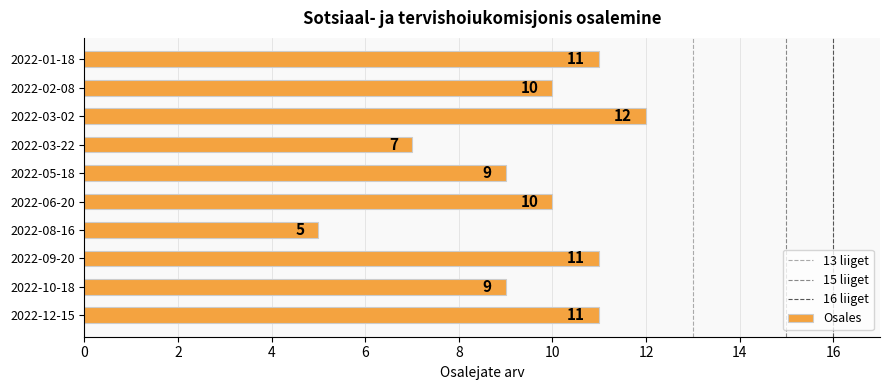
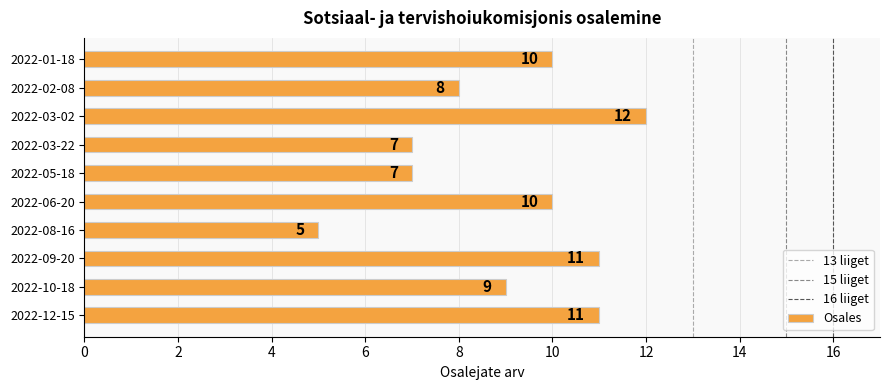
  {
-   "2022-01-18": 11,
-   "2022-02-08": 10,
+   "2022-01-18": 10,
+   "2022-02-08": 8,
    "2022-03-02": 12,
    "2022-03-22": 7,
-   "2022-05-18": 9,
+   "2022-05-18": 7,
    "2022-06-20": 10,
    "2022-08-16": 5,
    "2022-09-20": 11,
    "2022-10-18": 9,
    "2022-12-15": 11
  }
